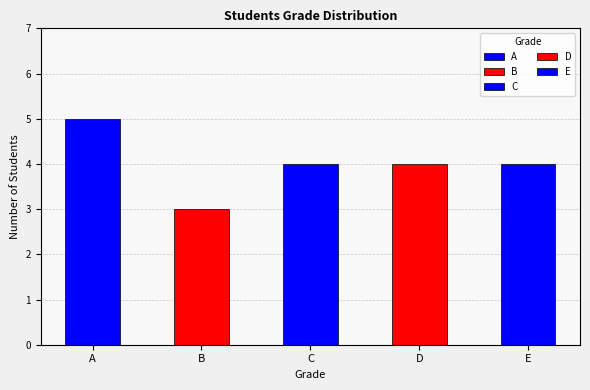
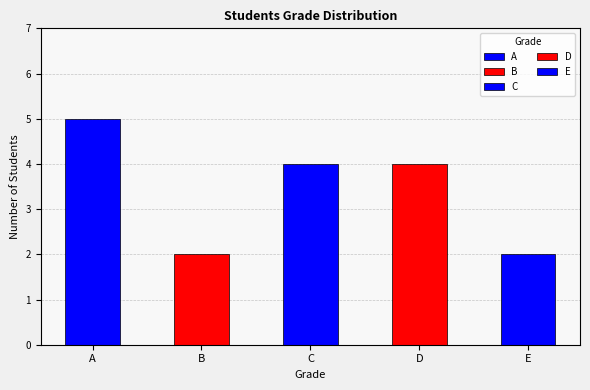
  {
    "A": 5,
-   "B": 3,
+   "B": 2,
    "C": 4,
    "D": 4,
-   "E": 4
+   "E": 2
  }
